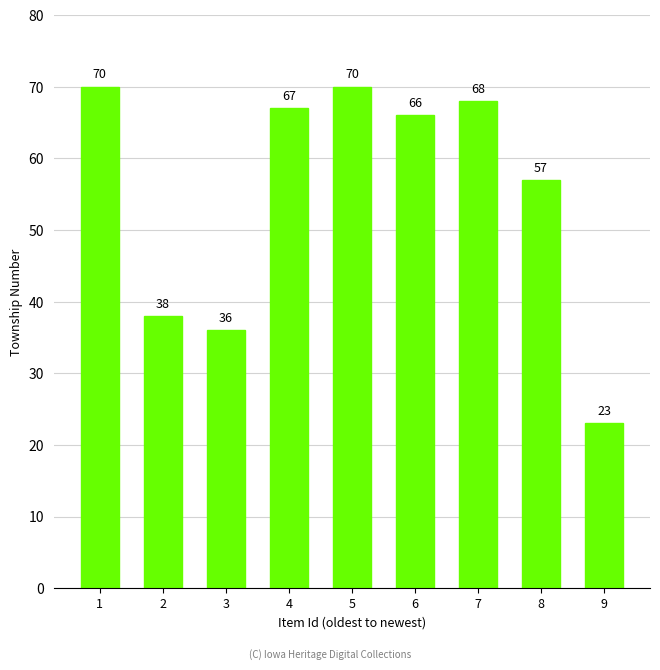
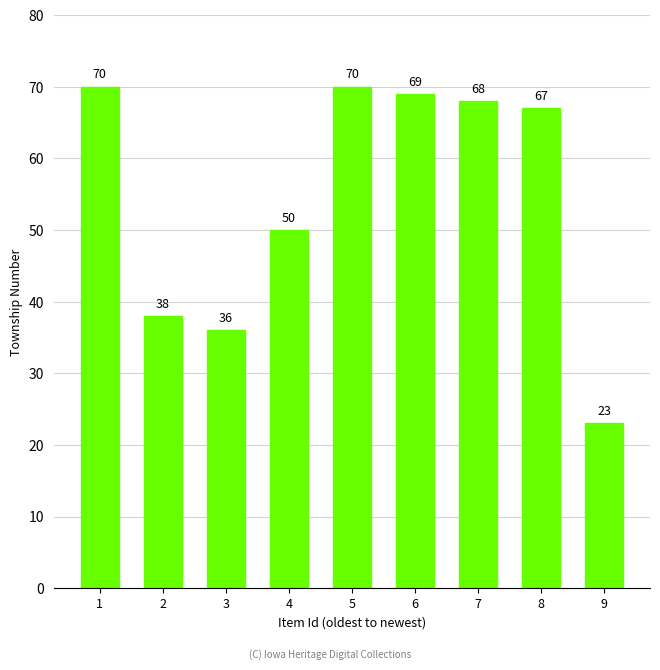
  {
    "1": 70,
    "2": 38,
    "3": 36,
-   "4": 67,
+   "4": 50,
    "5": 70,
-   "6": 66,
+   "6": 69,
    "7": 68,
-   "8": 57,
+   "8": 67,
    "9": 23
  }
